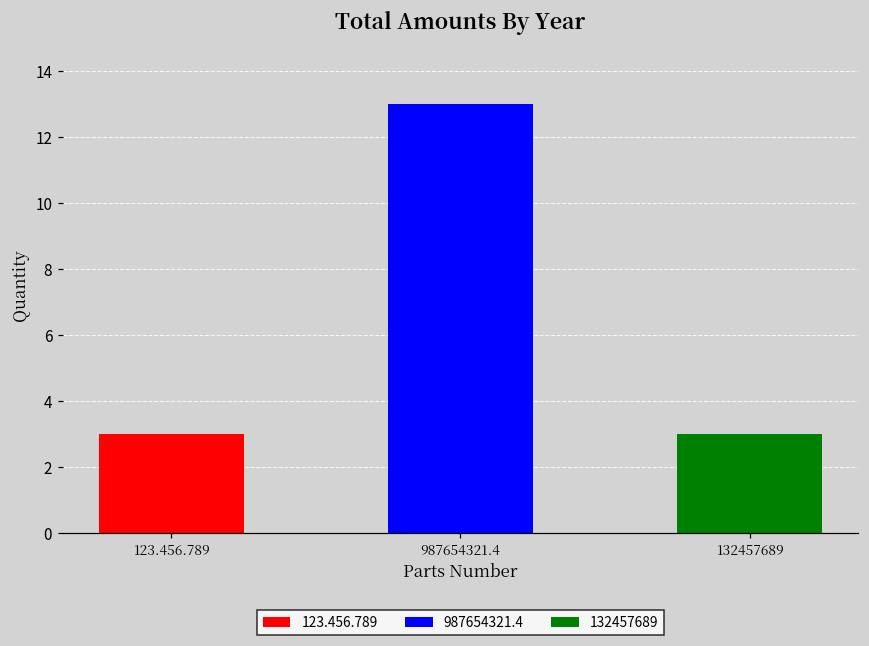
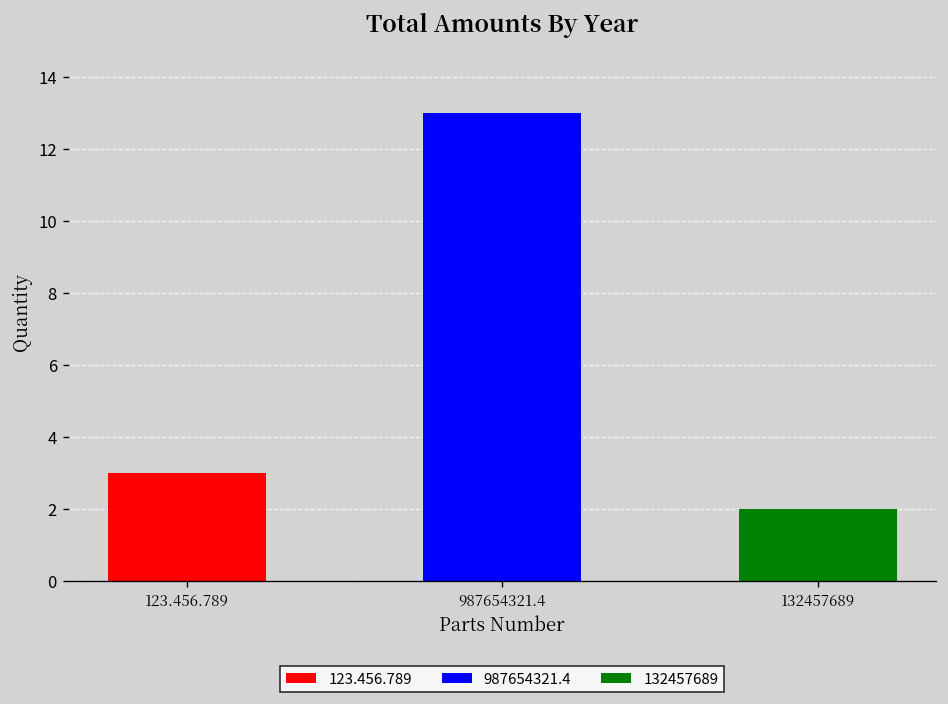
  {
    "123.456.789": 3,
    "987654321.4": 13,
-   "132457689": 3
+   "132457689": 2
  }
